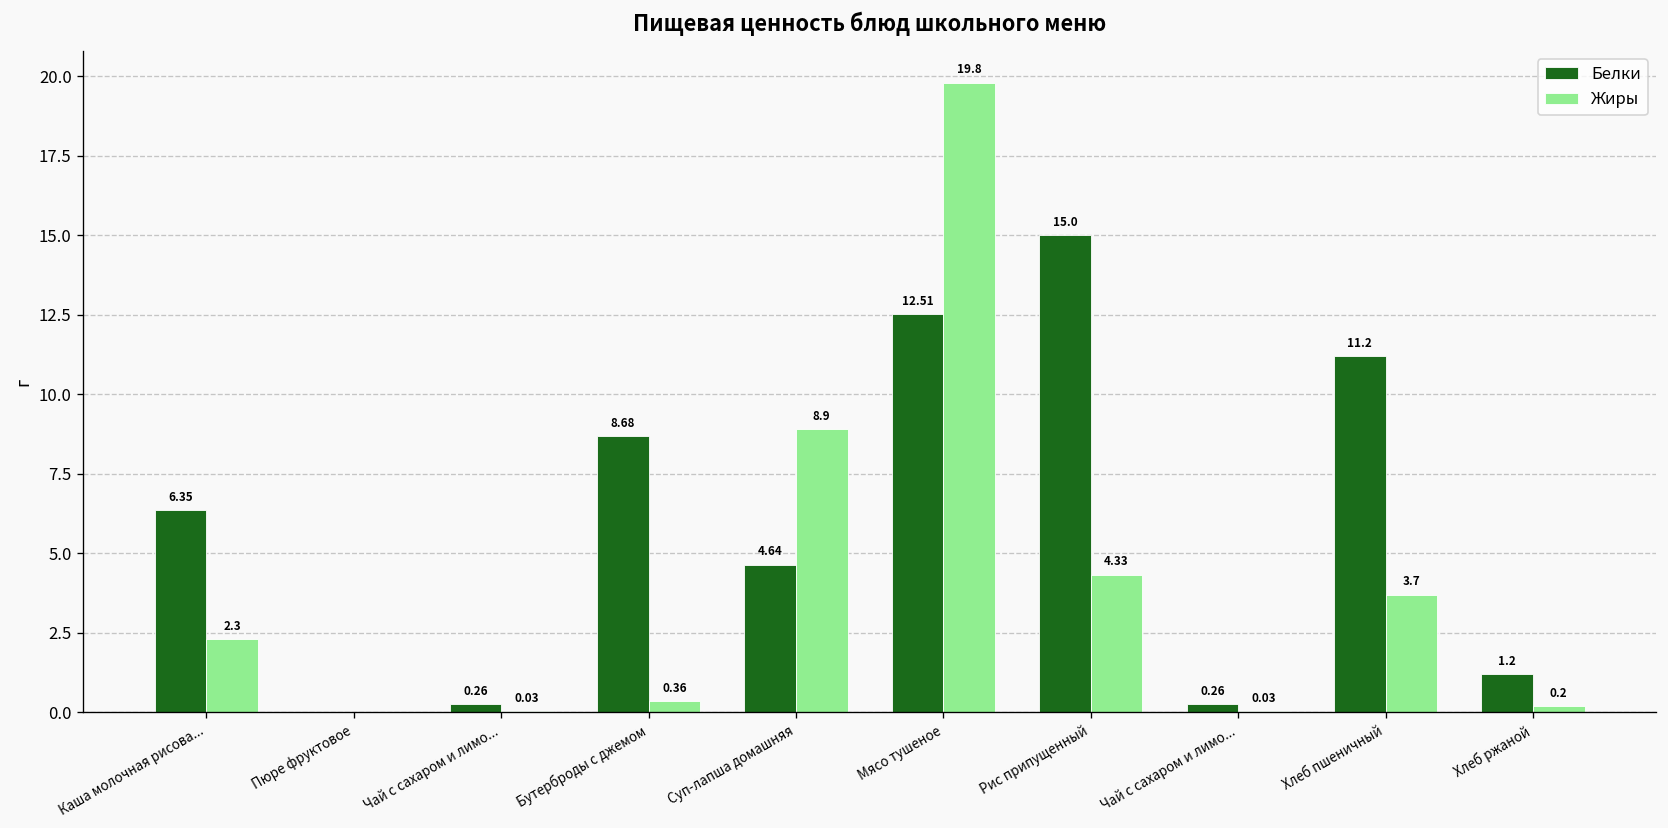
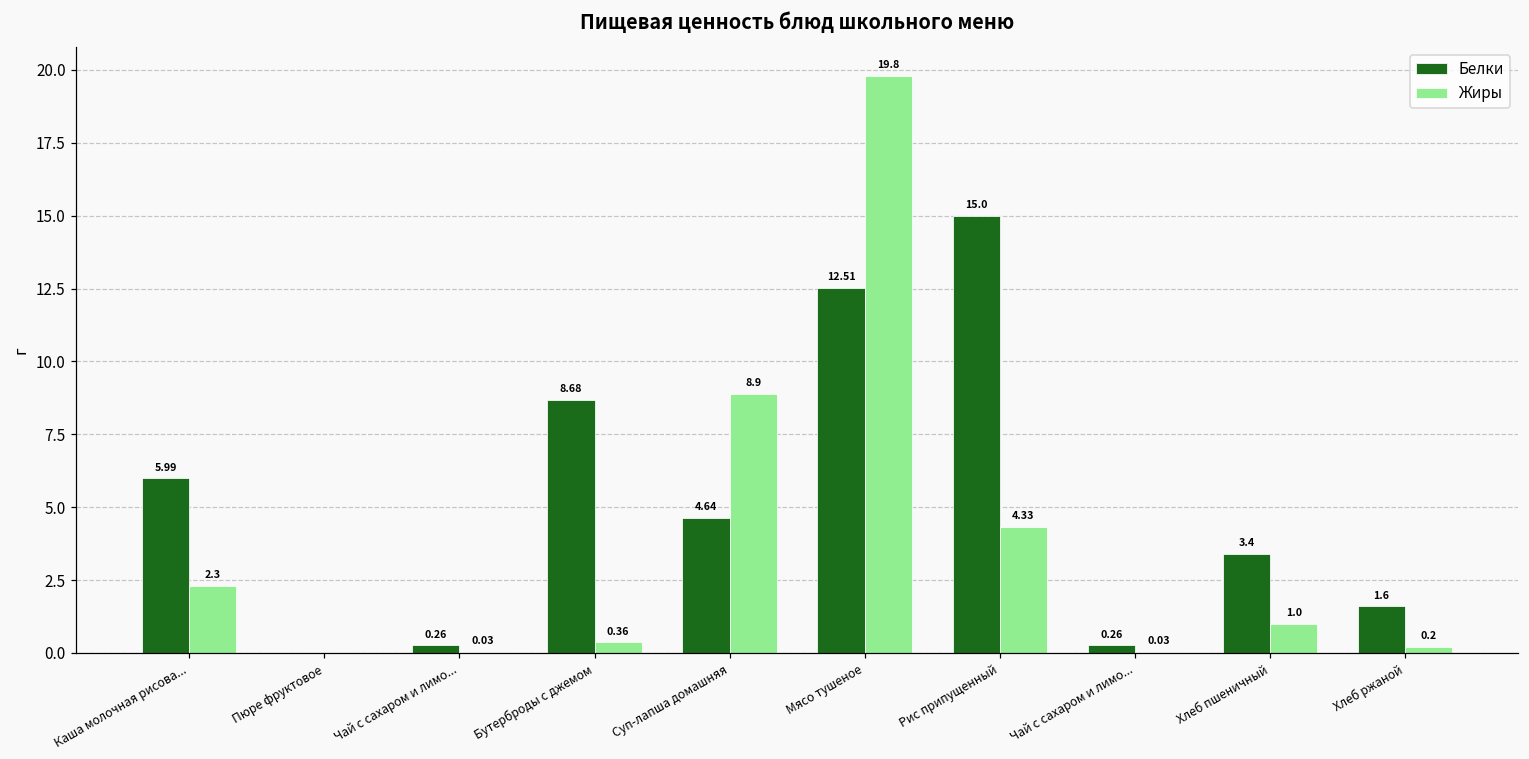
  {
    "Белки": {
-     "Каша молочная рисова...": 6.35,
+     "Каша молочная рисова...": 5.99,
      "Бутерброды с джемом": 8.68,
      "Суп-лапша домашняя": 4.64,
      "Мясо тушеное": 12.51,
      "Рис припущенный": 15.0,
-     "Хлеб пшеничный": 11.2,
-     "Хлеб ржаной": 1.2
+     "Хлеб пшеничный": 3.4,
+     "Хлеб ржаной": 1.6
    },
    "Жиры": {
      "Каша молочная рисова...": 2.3,
      "Бутерброды с джемом": 0.36,
      "Суп-лапша домашняя": 8.9,
      "Мясо тушеное": 19.8,
      "Рис припущенный": 4.33,
-     "Хлеб пшеничный": 3.7,
+     "Хлеб пшеничный": 1.0,
      "Хлеб ржаной": 0.2
    }
  }
